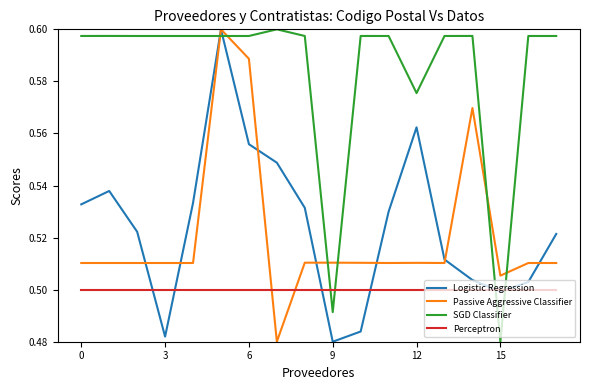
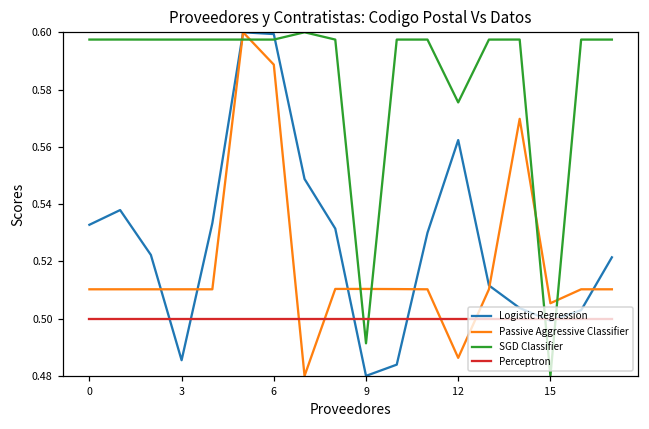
  {
    "Logistic Regression": {
      "0": 0.533,
-     "3": 0.482,
-     "6": 0.556,
+     "3": 0.485,
+     "6": 0.599,
      "9": 0.480,
      "12": 0.562
    },
    "Passive Aggressive Classifier": {
      "0": 0.510,
      "3": 0.510,
      "6": 0.589,
      "9": 0.510,
-     "12": 0.510,
+     "12": 0.486,
      "15": 0.505
    },
    "SGD Classifier": {
      "0": 0.597,
      "3": 0.597,
      "6": 0.597,
      "9": 0.491,
      "12": 0.576,
      "15": 0.480
    },
    "Perceptron": {
      "0": 0.500,
      "3": 0.500,
      "6": 0.500,
      "9": 0.500,
      "12": 0.500
    }
  }
